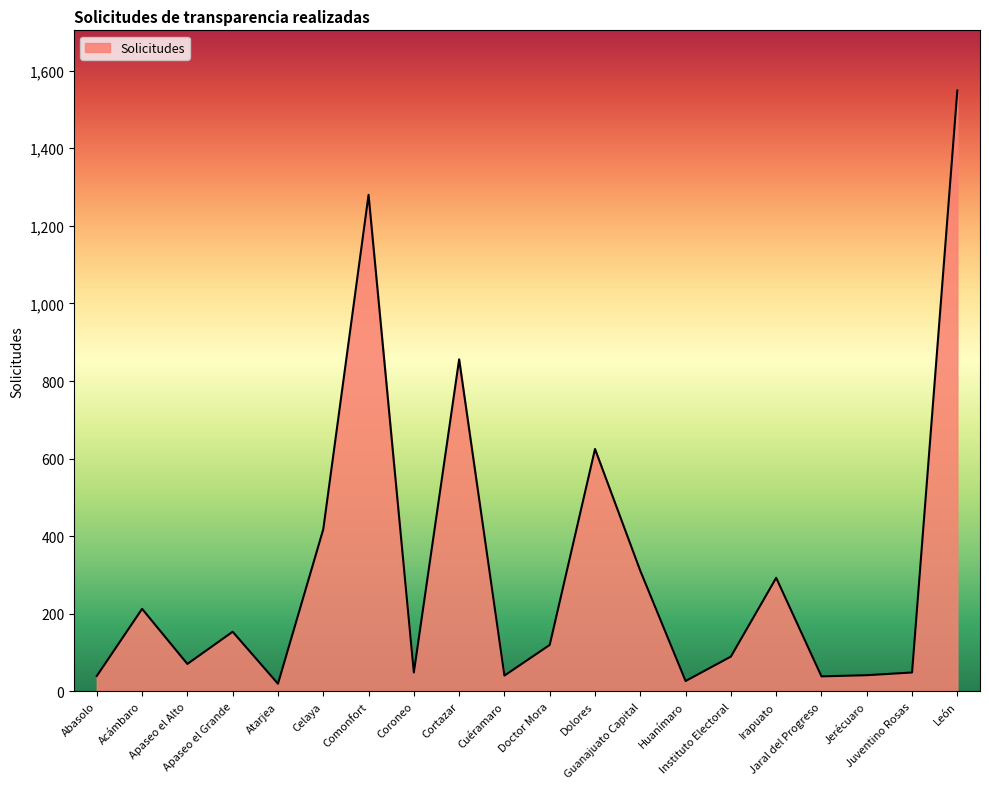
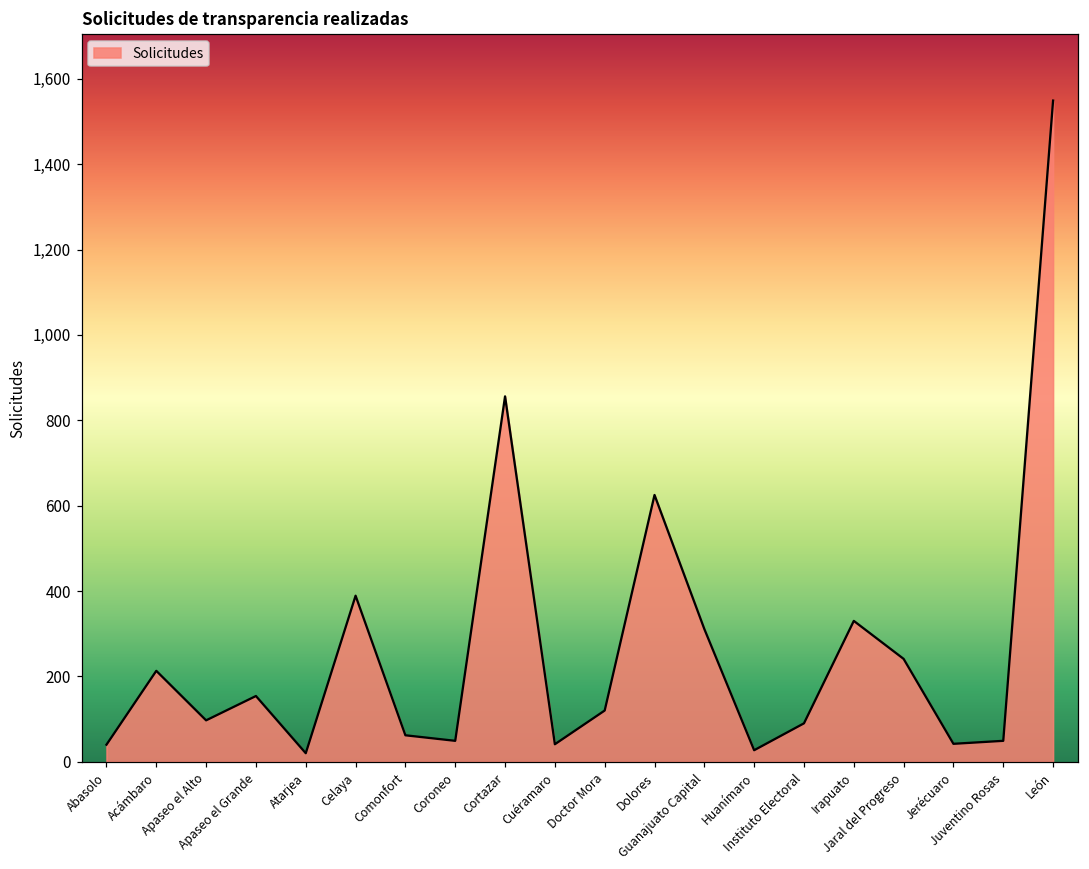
  {
    "Abasolo": "40",
    "Acámbaro": "210",
-   "Apaseo el Alto": "70",
+   "Apaseo el Alto": "100",
    "Apaseo el Grande": "150",
    "Atarjea": "20",
-   "Celaya": "420",
-   "Comonfort": "1,280",
+   "Celaya": "390",
+   "Comonfort": "60",
    "Coroneo": "50",
    "Cortazar": "860",
    "Cuéramaro": "40",
    "Doctor Mora": "120",
    "Dolores": "630",
    "Guanajuato Capital": "310",
    "Huanímaro": "30",
    "Instituto Electoral": "90",
-   "Irapuato": "290",
-   "Jaral del Progreso": "40",
+   "Irapuato": "330",
+   "Jaral del Progreso": "240",
    "Jerécuaro": "40",
    "Juventino Rosas": "50",
    "León": "1,550"
  }
